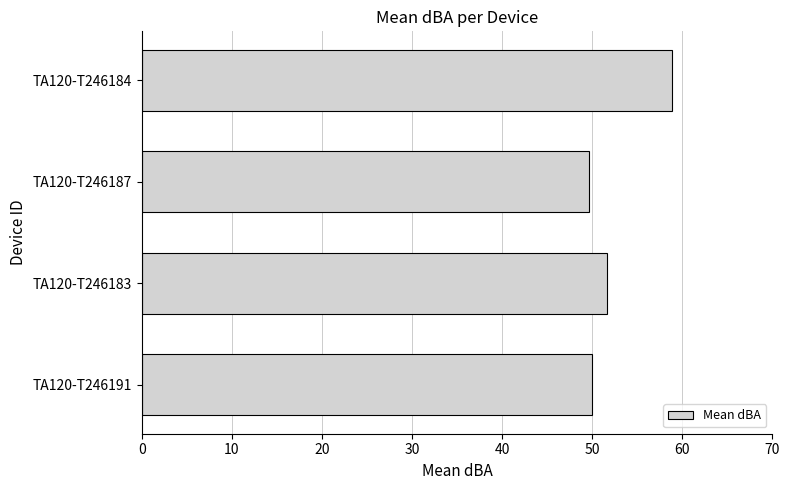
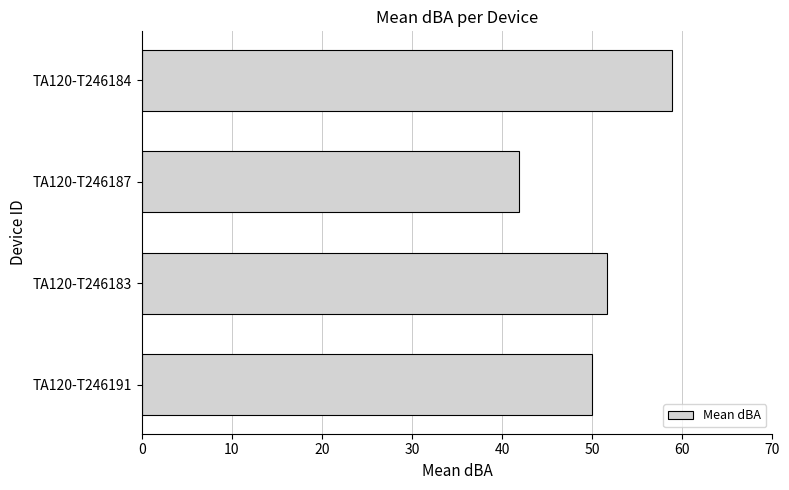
  {
    "TA120-T246184": 59,
-   "TA120-T246187": 50,
+   "TA120-T246187": 42,
    "TA120-T246183": 52,
    "TA120-T246191": 50
  }
